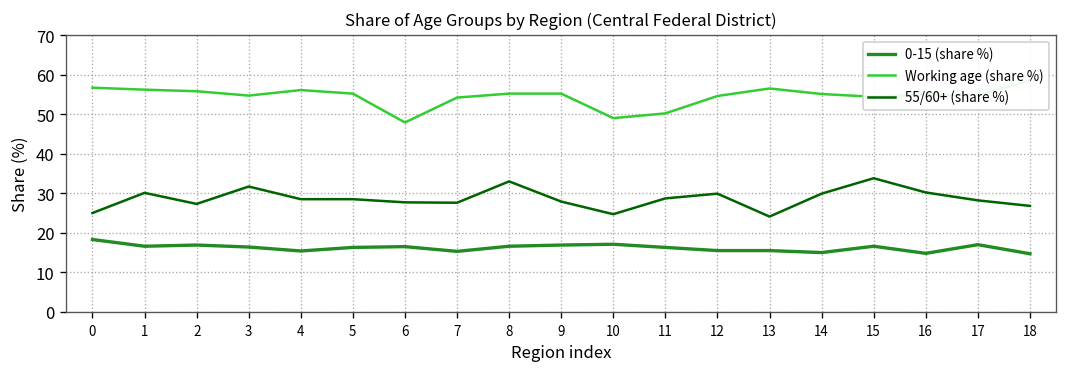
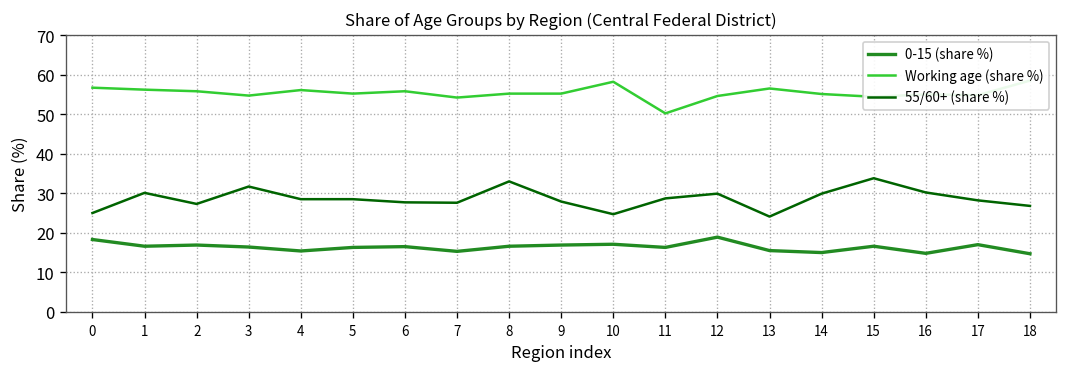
  {
    "0-15 (share %)": {
      "0": 18,
      "1": 17,
      "2": 17,
      "3": 16,
      "4": 15,
      "5": 16,
      "6": 17,
      "7": 15,
      "8": 17,
      "9": 17,
      "10": 17,
      "11": 16,
-     "12": 16,
+     "12": 19,
      "13": 16,
      "14": 15,
      "15": 17,
      "16": 15,
      "17": 17,
      "18": 15
    },
    "Working age (share %)": {
      "0": 57,
      "1": 56,
      "2": 56,
      "3": 55,
      "4": 56,
      "5": 55,
-     "6": 48,
+     "6": 56,
      "7": 54,
      "8": 55,
      "9": 55,
-     "10": 49,
+     "10": 58,
      "11": 50,
      "12": 55,
      "13": 57,
      "14": 55
    },
    "55/60+ (share %)": {
      "0": 25,
      "1": 30,
      "2": 27,
      "3": 32,
      "4": 29,
      "5": 29,
      "6": 28,
      "7": 28,
      "8": 33,
      "9": 28,
      "10": 25,
      "11": 29,
      "12": 30,
      "13": 24,
      "14": 30,
      "15": 34,
      "16": 30,
      "17": 28,
      "18": 27
    }
  }
